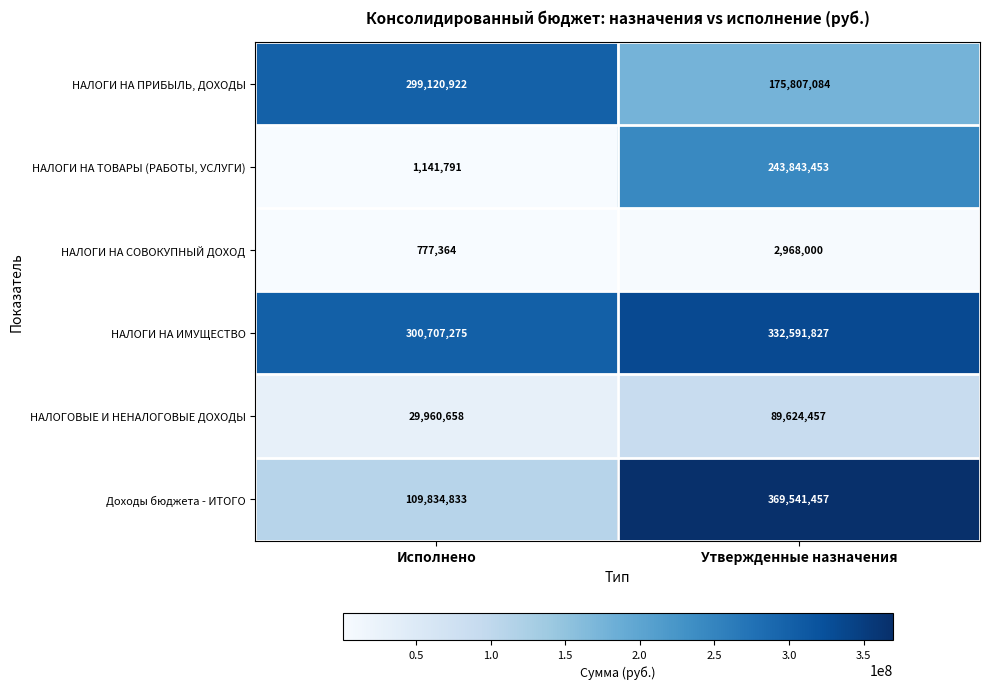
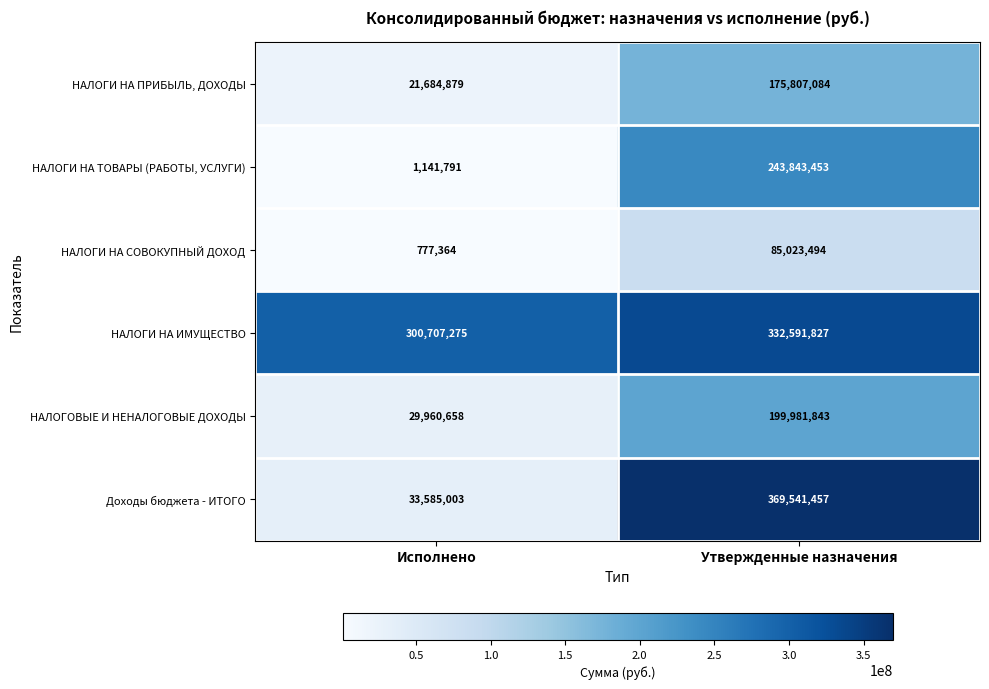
  {
    "НАЛОГИ НА ПРИБЫЛЬ, ДОХОДЫ": {
-     "Исполнено": "299,120,922",
+     "Исполнено": "21,684,879",
      "Утвержденные назначения": "175,807,084"
    },
    "НАЛОГИ НА ТОВАРЫ (РАБОТЫ, УСЛУГИ)": {
      "Исполнено": "1,141,791",
      "Утвержденные назначения": "243,843,453"
    },
    "НАЛОГИ НА СОВОКУПНЫЙ ДОХОД": {
      "Исполнено": "777,364",
-     "Утвержденные назначения": "2,968,000"
+     "Утвержденные назначения": "85,023,494"
    },
    "НАЛОГИ НА ИМУЩЕСТВО": {
      "Исполнено": "300,707,275",
      "Утвержденные назначения": "332,591,827"
    },
    "НАЛОГОВЫЕ И НЕНАЛОГОВЫЕ ДОХОДЫ": {
      "Исполнено": "29,960,658",
-     "Утвержденные назначения": "89,624,457"
+     "Утвержденные назначения": "199,981,843"
    },
    "Доходы бюджета - ИТОГО": {
-     "Исполнено": "109,834,833",
+     "Исполнено": "33,585,003",
      "Утвержденные назначения": "369,541,457"
    }
  }
